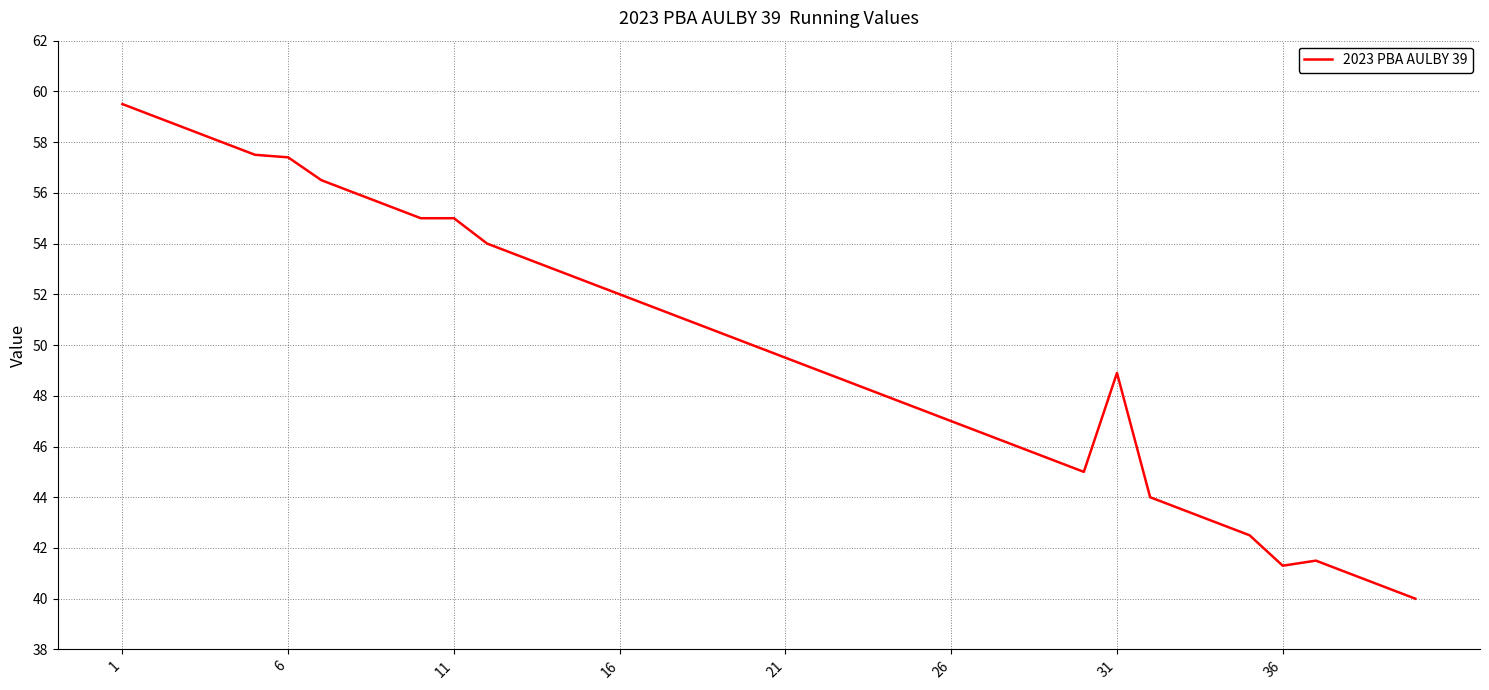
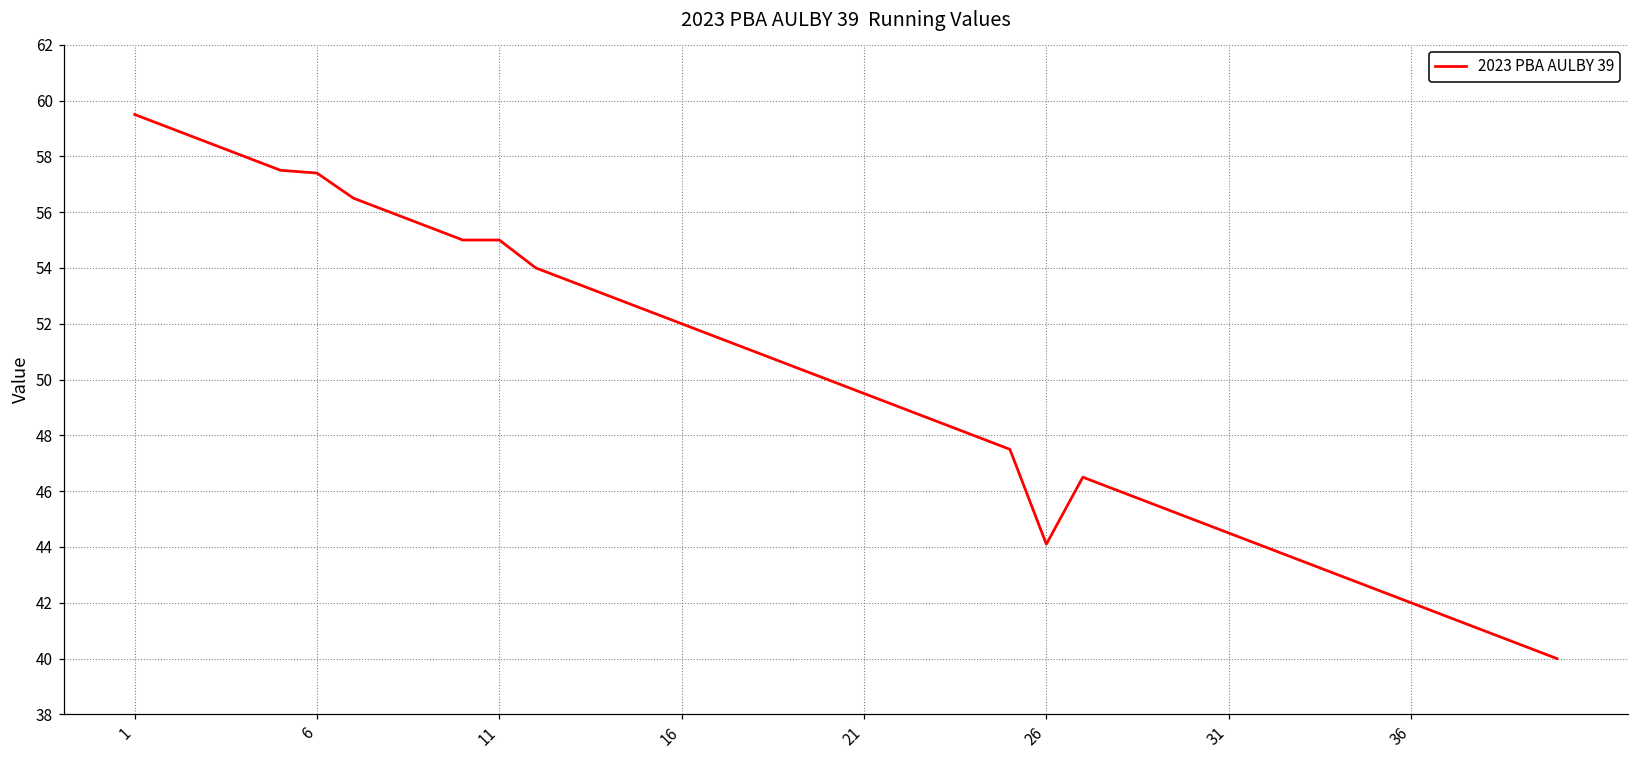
  {
    "1": 59.5,
    "6": 57.4,
    "11": 55.0,
    "16": 52.0,
    "21": 49.5,
-   "26": 47.0,
-   "31": 48.9,
-   "36": 41.3
+   "26": 44.1,
+   "31": 44.5,
+   "36": 42.0
  }
